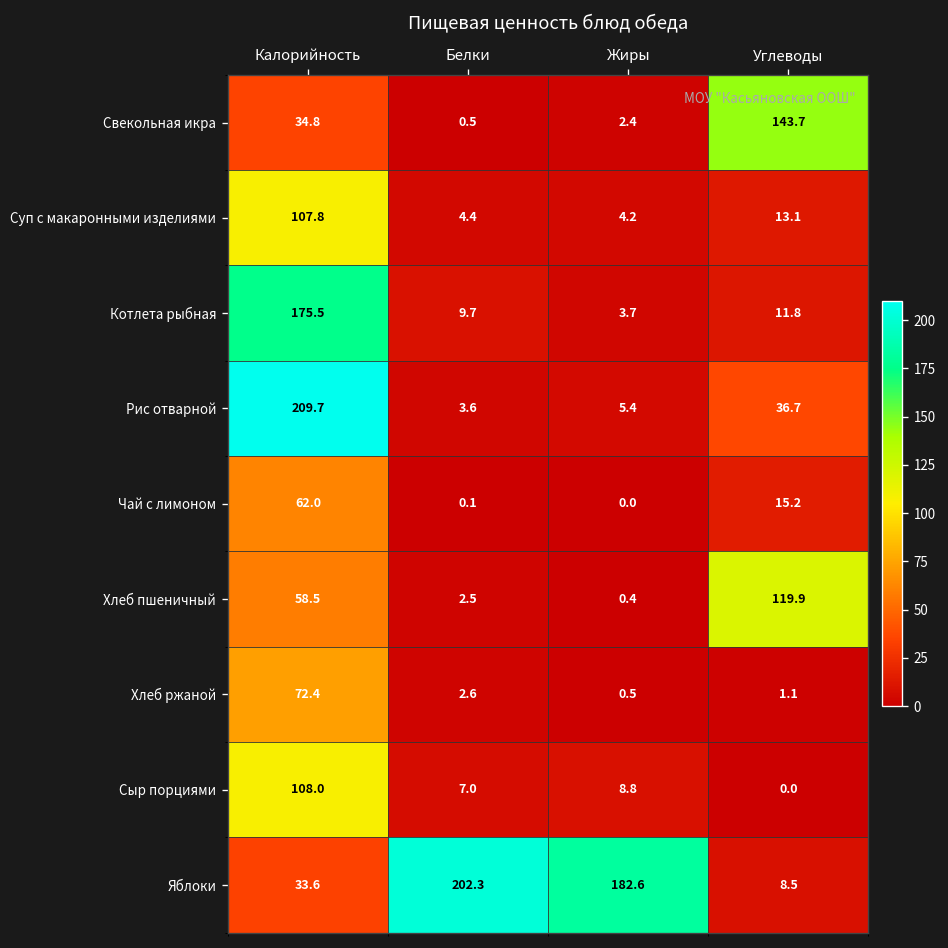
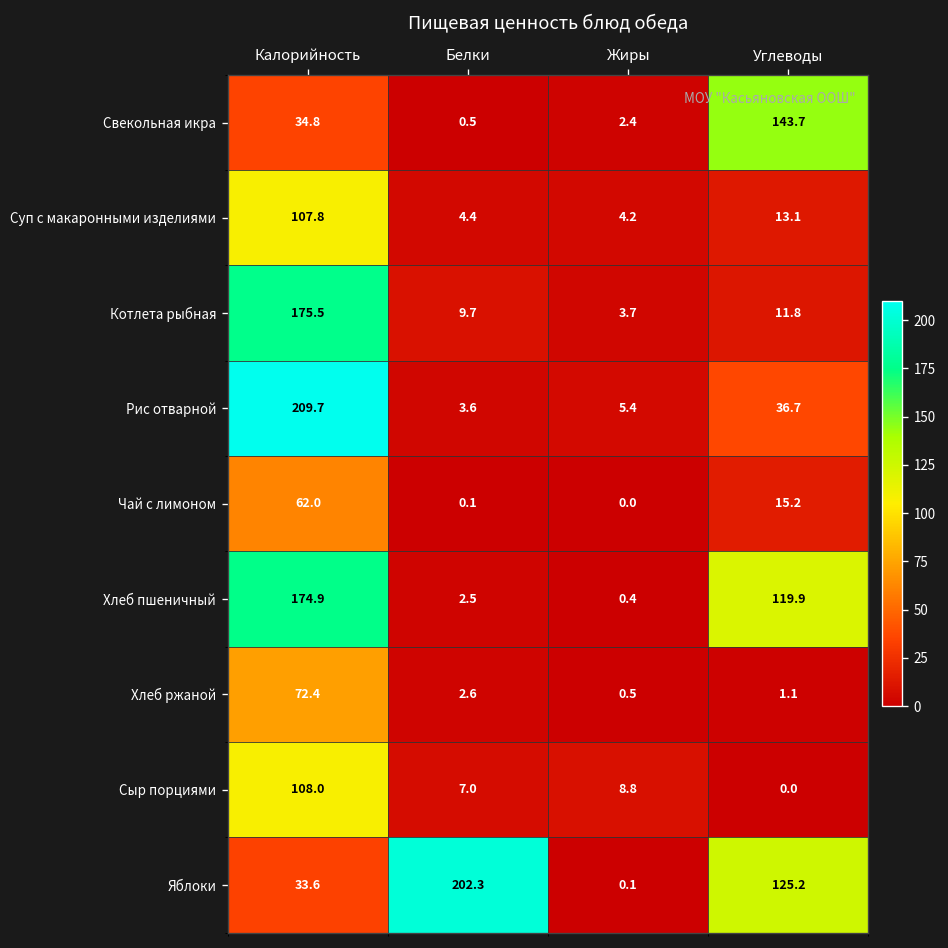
  {
    "Свекольная икра": {
      "Калорийность": 34.8,
      "Белки": 0.5,
      "Жиры": 2.4
    },
    "Суп с макаронными изделиями": {
      "Калорийность": 107.8,
      "Белки": 4.4,
      "Жиры": 4.2,
      "Углеводы": 13.1
    },
    "Котлета рыбная": {
      "Калорийность": 175.5,
      "Белки": 9.7,
      "Жиры": 3.7,
      "Углеводы": 11.8
    },
    "Рис отварной": {
      "Калорийность": 209.7,
      "Белки": 3.6,
      "Жиры": 5.4,
      "Углеводы": 36.7
    },
    "Чай с лимоном": {
      "Калорийность": 62.0,
      "Белки": 0.1,
      "Жиры": 0.0,
      "Углеводы": 15.2
    },
    "Хлеб пшеничный": {
-     "Калорийность": 58.5,
+     "Калорийность": 174.9,
      "Белки": 2.5,
      "Жиры": 0.4,
      "Углеводы": 119.9
    },
    "Хлеб ржаной": {
      "Калорийность": 72.4,
      "Белки": 2.6,
      "Жиры": 0.5,
      "Углеводы": 1.1
    },
    "Сыр порциями": {
      "Калорийность": 108.0,
      "Белки": 7.0,
      "Жиры": 8.8,
      "Углеводы": 0.0
    },
    "Яблоки": {
      "Калорийность": 33.6,
      "Белки": 202.3,
-     "Жиры": 182.6,
-     "Углеводы": 8.5
+     "Жиры": 0.1,
+     "Углеводы": 125.2
    }
  }
